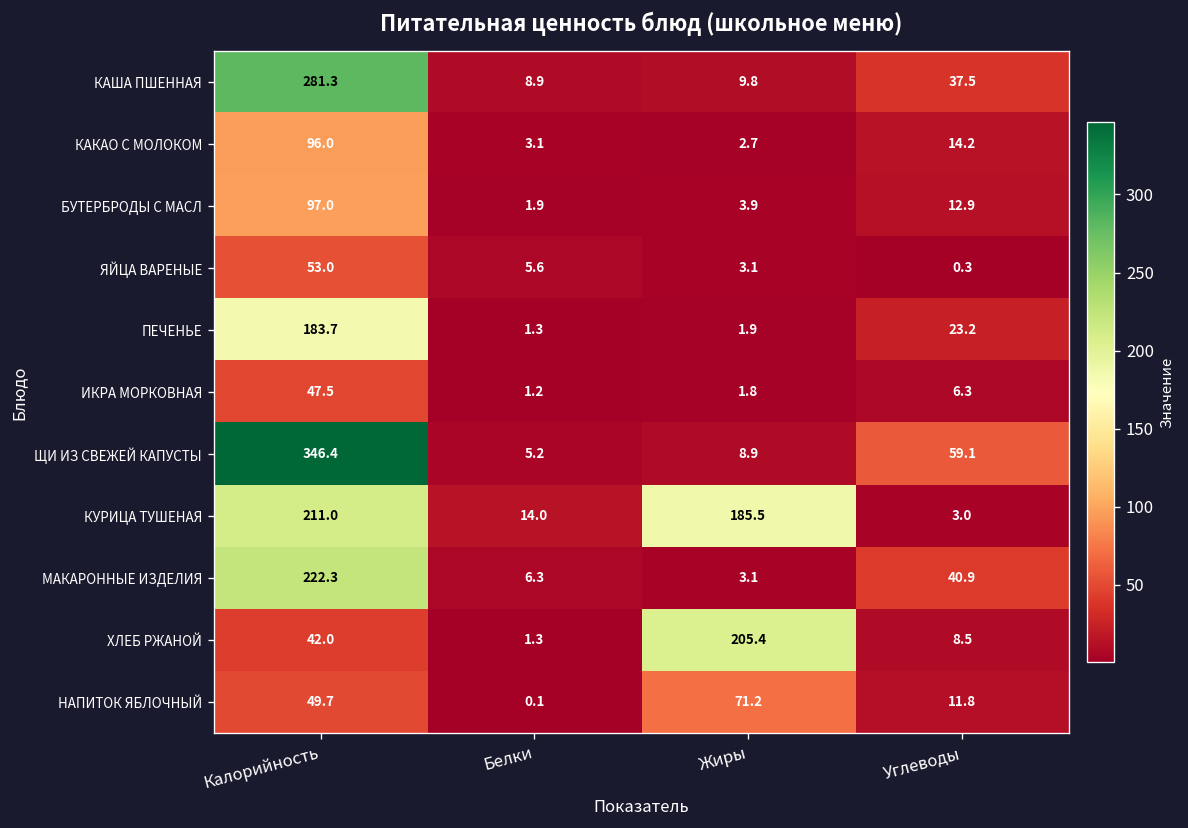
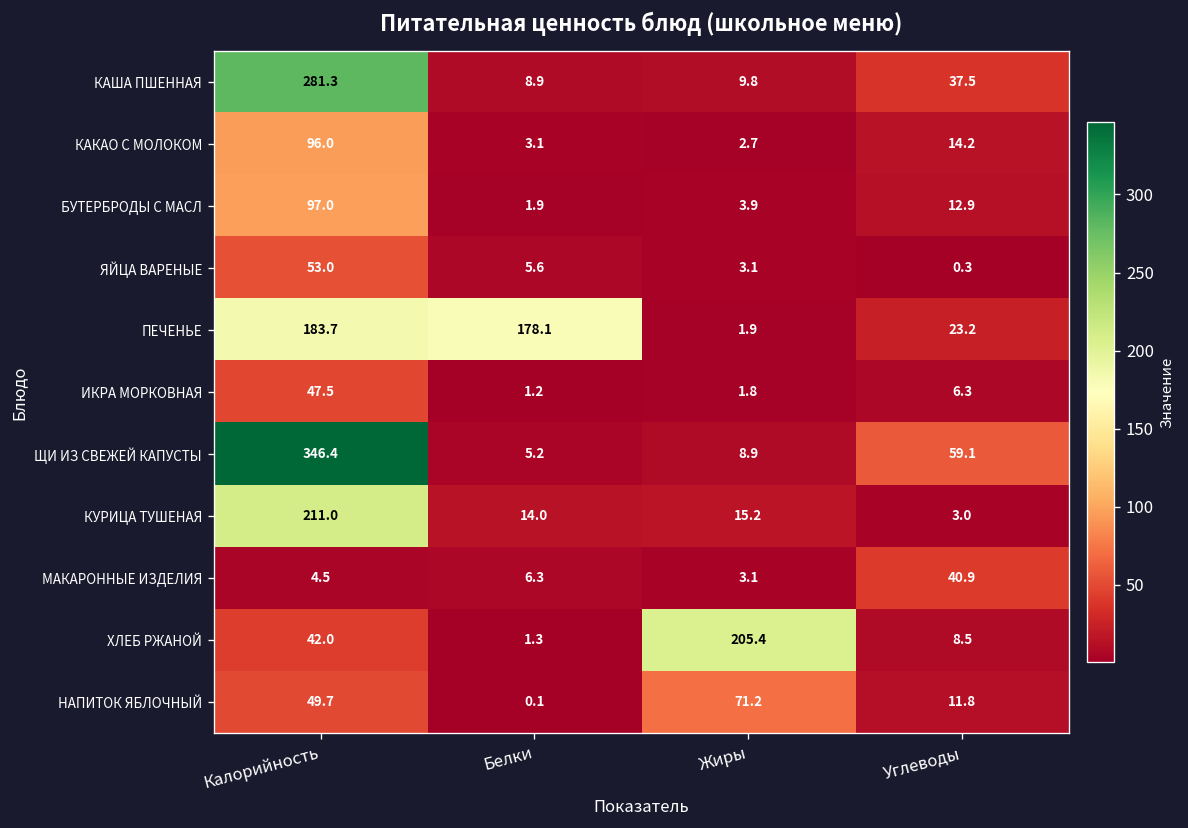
  {
    "КАША ПШЕННАЯ": {
      "Калорийность": 281.3,
      "Белки": 8.9,
      "Жиры": 9.8,
      "Углеводы": 37.5
    },
    "КАКАО С МОЛОКОМ": {
      "Калорийность": 96.0,
      "Белки": 3.1,
      "Жиры": 2.7,
      "Углеводы": 14.2
    },
    "БУТЕРБРОДЫ С МАСЛ": {
      "Калорийность": 97.0,
      "Белки": 1.9,
      "Жиры": 3.9,
      "Углеводы": 12.9
    },
    "ЯЙЦА ВАРЕНЫЕ": {
      "Калорийность": 53.0,
      "Белки": 5.6,
      "Жиры": 3.1,
      "Углеводы": 0.3
    },
    "ПЕЧЕНЬЕ": {
      "Калорийность": 183.7,
-     "Белки": 1.3,
+     "Белки": 178.1,
      "Жиры": 1.9,
      "Углеводы": 23.2
    },
    "ИКРА МОРКОВНАЯ": {
      "Калорийность": 47.5,
      "Белки": 1.2,
      "Жиры": 1.8,
      "Углеводы": 6.3
    },
    "ЩИ ИЗ СВЕЖЕЙ КАПУСТЫ": {
      "Калорийность": 346.4,
      "Белки": 5.2,
      "Жиры": 8.9,
      "Углеводы": 59.1
    },
    "КУРИЦА ТУШЕНАЯ": {
      "Калорийность": 211.0,
      "Белки": 14.0,
-     "Жиры": 185.5,
+     "Жиры": 15.2,
      "Углеводы": 3.0
    },
    "МАКАРОННЫЕ ИЗДЕЛИЯ": {
-     "Калорийность": 222.3,
+     "Калорийность": 4.5,
      "Белки": 6.3,
      "Жиры": 3.1,
      "Углеводы": 40.9
    },
    "ХЛЕБ РЖАНОЙ": {
      "Калорийность": 42.0,
      "Белки": 1.3,
      "Жиры": 205.4,
      "Углеводы": 8.5
    },
    "НАПИТОК ЯБЛОЧНЫЙ": {
      "Калорийность": 49.7,
      "Белки": 0.1,
      "Жиры": 71.2,
      "Углеводы": 11.8
    }
  }
